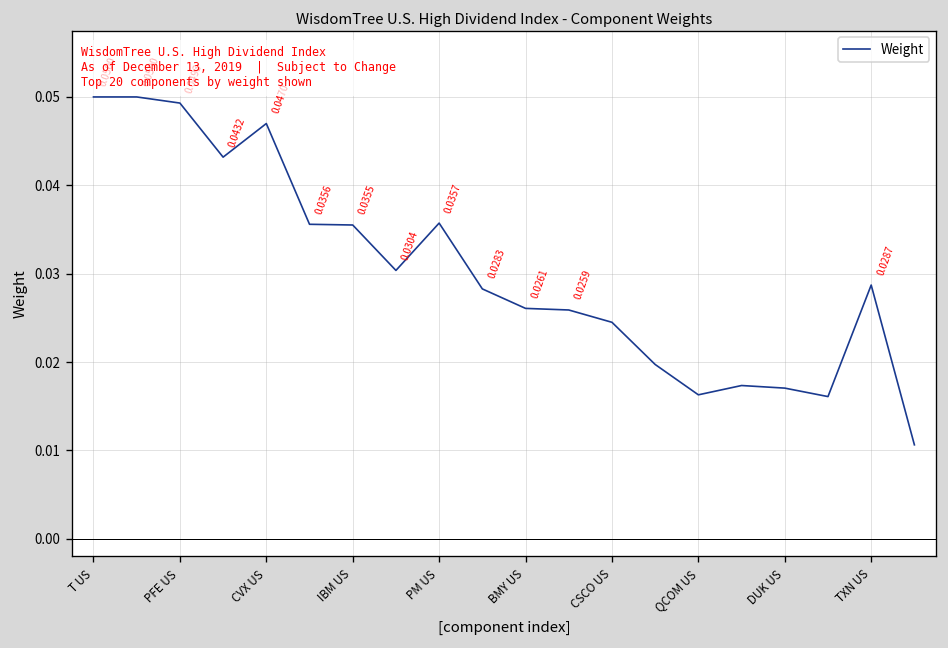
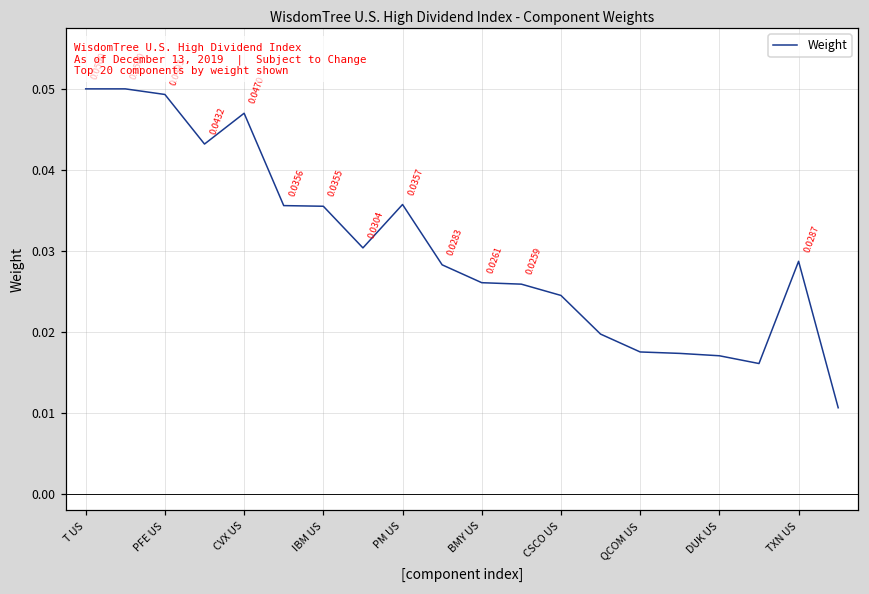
  {
    "CSCO US": 0.024,
-   "QCOM US": 0.016,
+   "QCOM US": 0.018,
    "DUK US": 0.017
  }
